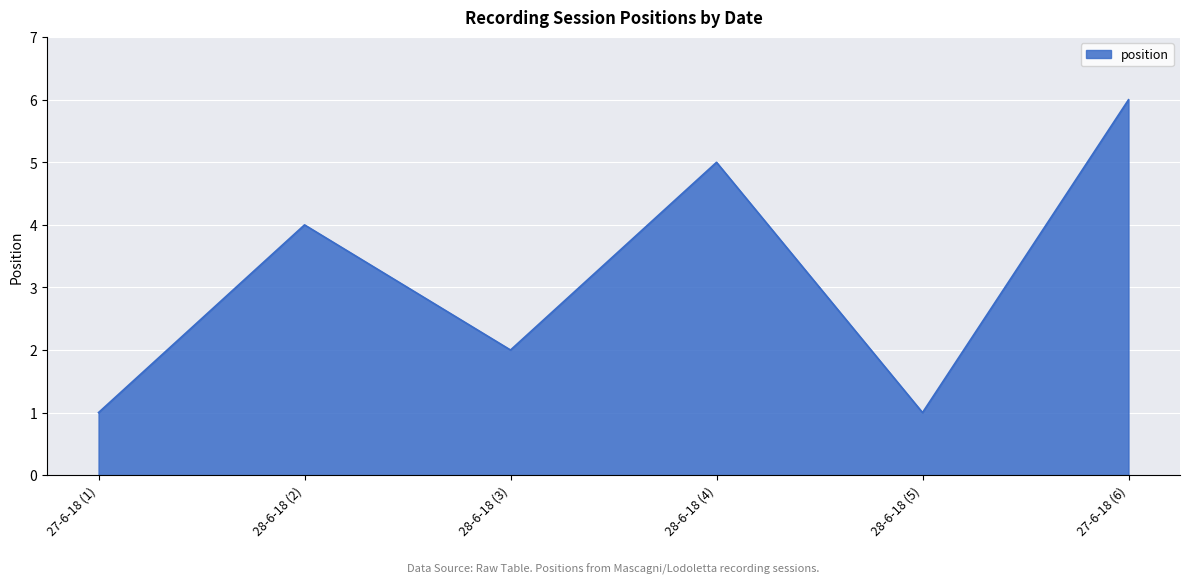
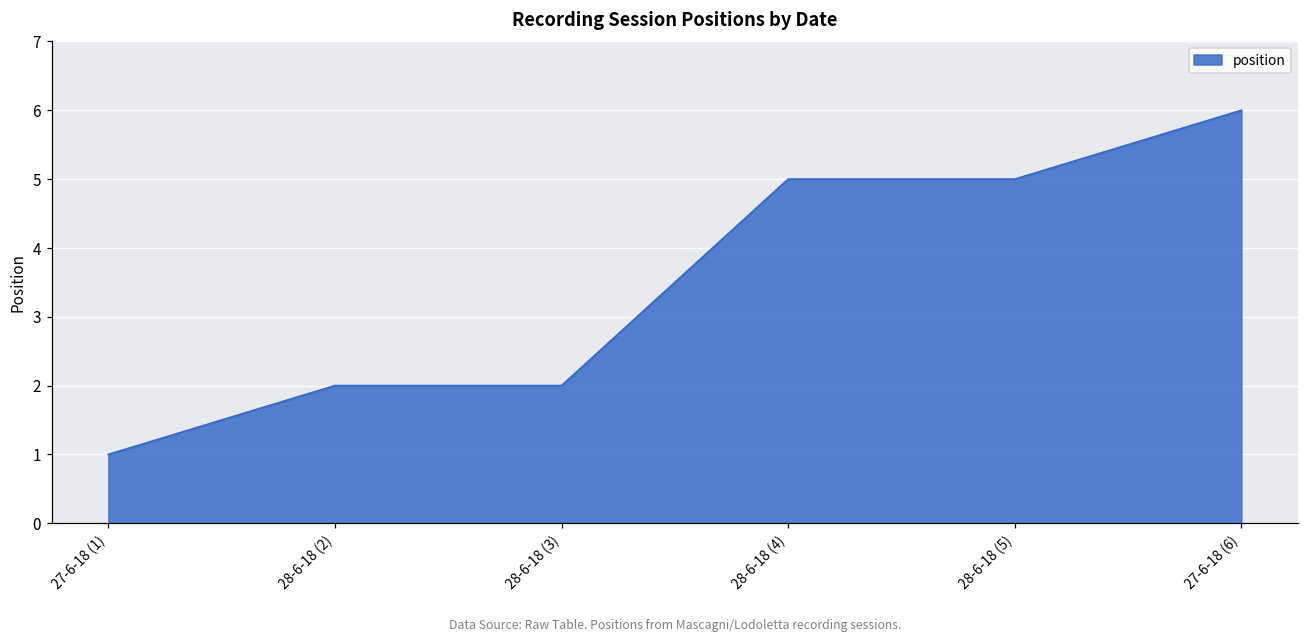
  {
    "27-6-18 (1)": 1,
-   "28-6-18 (2)": 4,
+   "28-6-18 (2)": 2,
    "28-6-18 (3)": 2,
    "28-6-18 (4)": 5,
-   "28-6-18 (5)": 1,
+   "28-6-18 (5)": 5,
    "27-6-18 (6)": 6
  }
